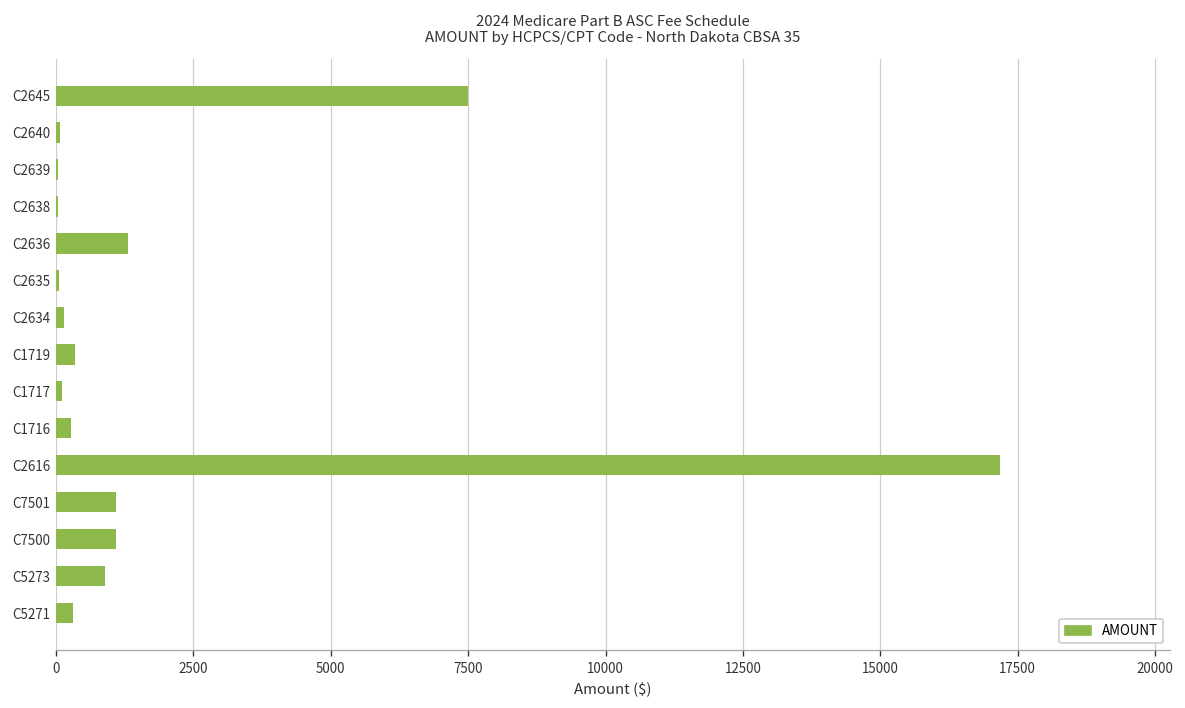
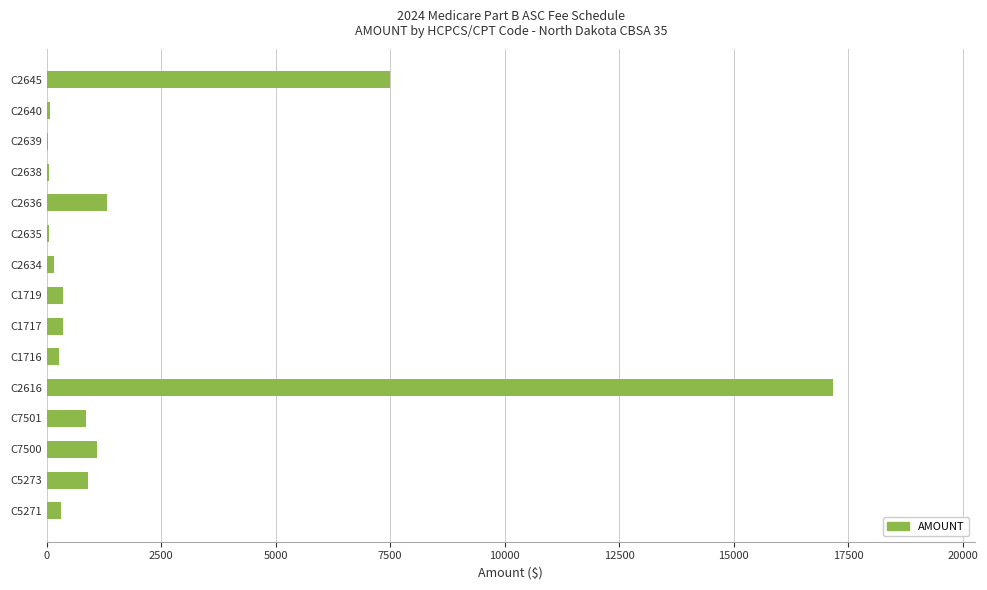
  {
    "C2645": 7500,
    "C2640": 100,
    "C2636": 1300,
    "C2635": 100,
    "C2634": 200,
    "C1719": 300,
-   "C1717": 100,
+   "C1717": 300,
    "C1716": 300,
    "C2616": 17200,
-   "C7501": 1100,
+   "C7501": 900,
    "C7500": 1100,
    "C5273": 900,
    "C5271": 300
  }
